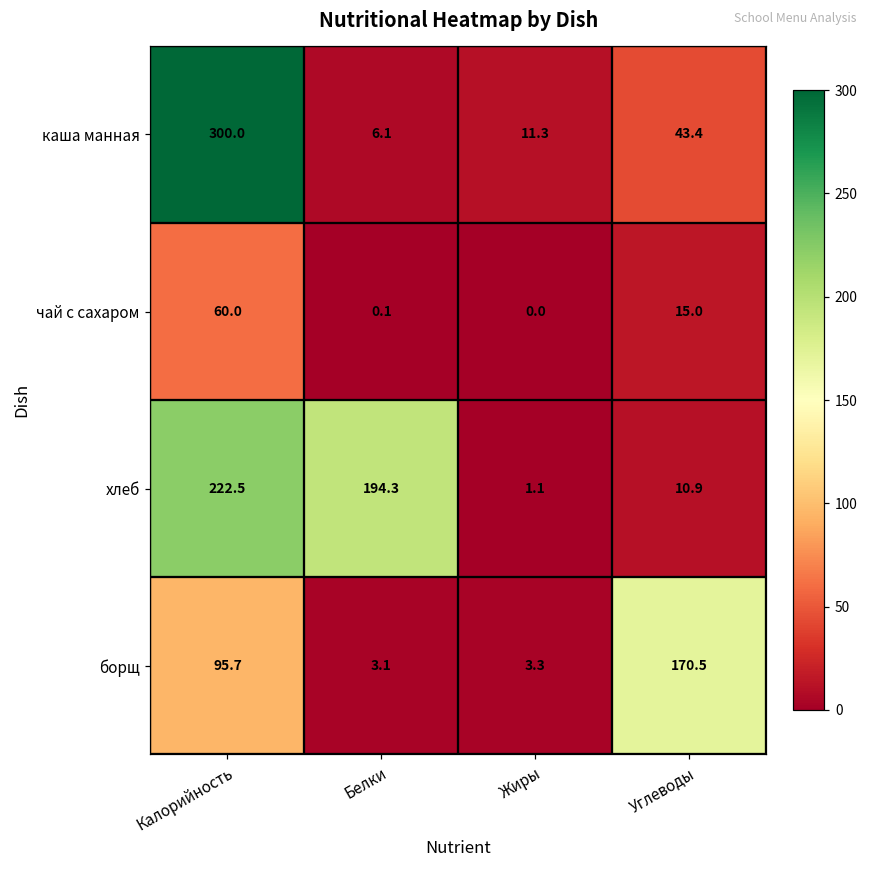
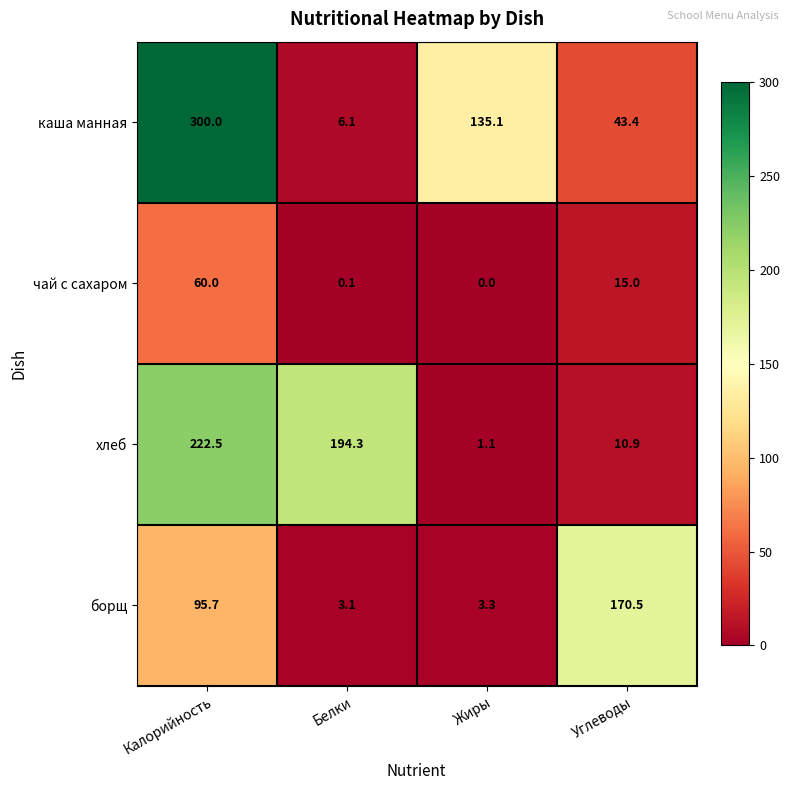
  {
    "каша манная": {
      "Калорийность": 300.0,
      "Белки": 6.1,
-     "Жиры": 11.3,
+     "Жиры": 135.1,
      "Углеводы": 43.4
    },
    "чай с сахаром": {
      "Калорийность": 60.0,
      "Белки": 0.1,
      "Жиры": 0.0,
      "Углеводы": 15.0
    },
    "хлеб": {
      "Калорийность": 222.5,
      "Белки": 194.3,
      "Жиры": 1.1,
      "Углеводы": 10.9
    },
    "борщ": {
      "Калорийность": 95.7,
      "Белки": 3.1,
      "Жиры": 3.3,
      "Углеводы": 170.5
    }
  }
